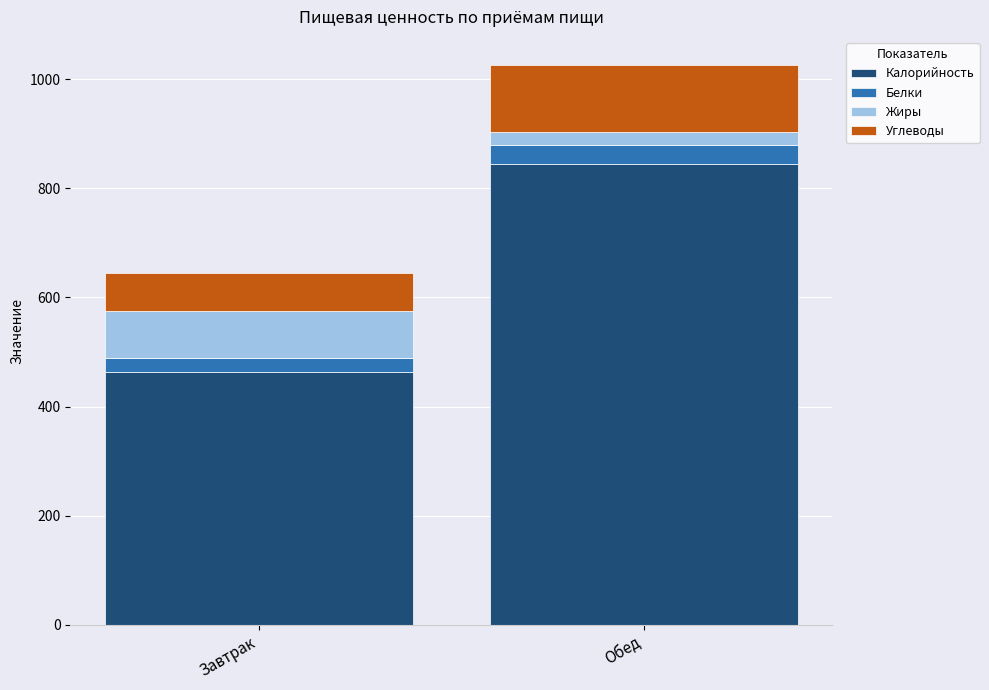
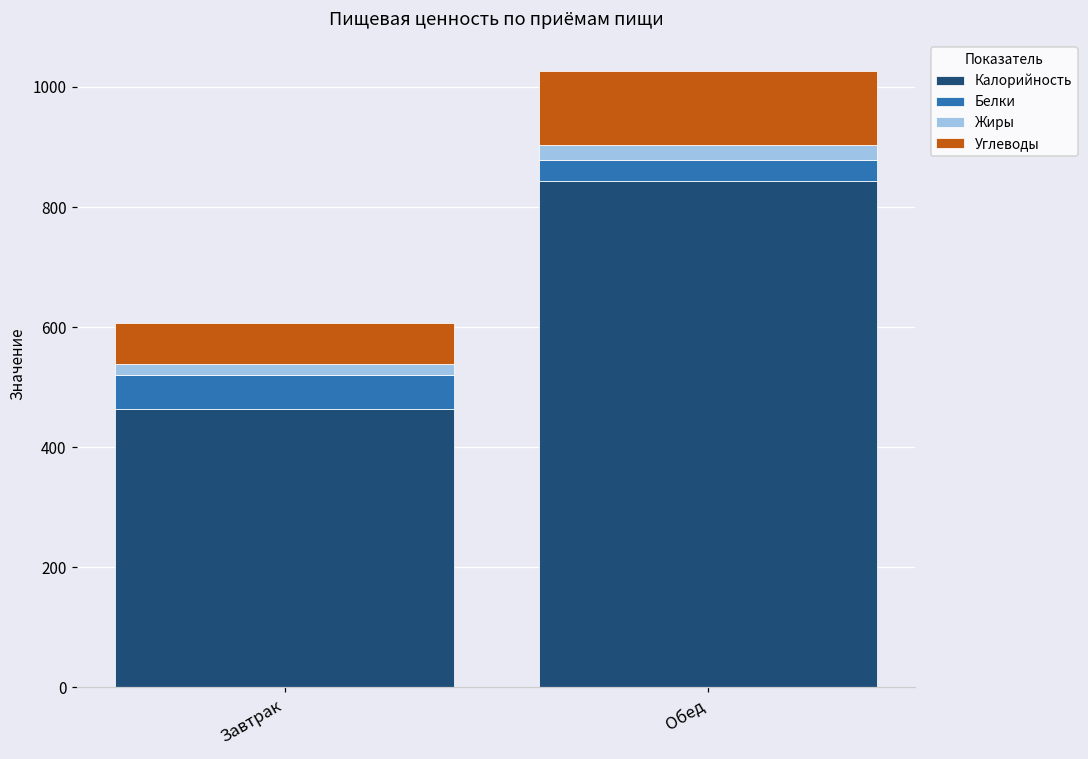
  {
    "Калорийность": {
      "Завтрак": 460,
      "Обед": 840
    },
    "Белки": {
-     "Завтрак": 30,
+     "Завтрак": 60,
      "Обед": 30
    },
    "Жиры": {
-     "Завтрак": 90,
+     "Завтрак": 20,
      "Обед": 30
    },
    "Углеводы": {
      "Завтрак": 70,
      "Обед": 120
    }
  }
